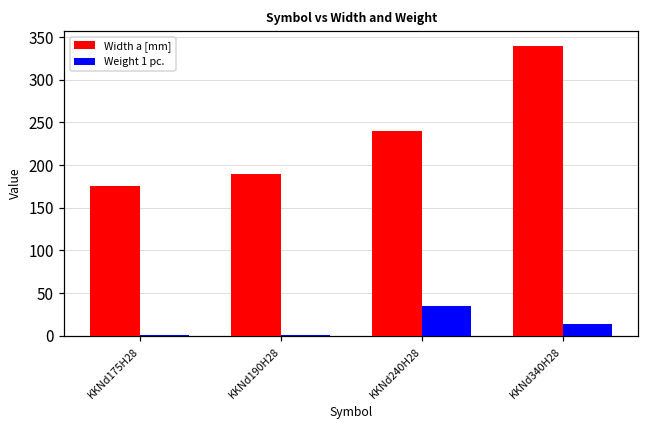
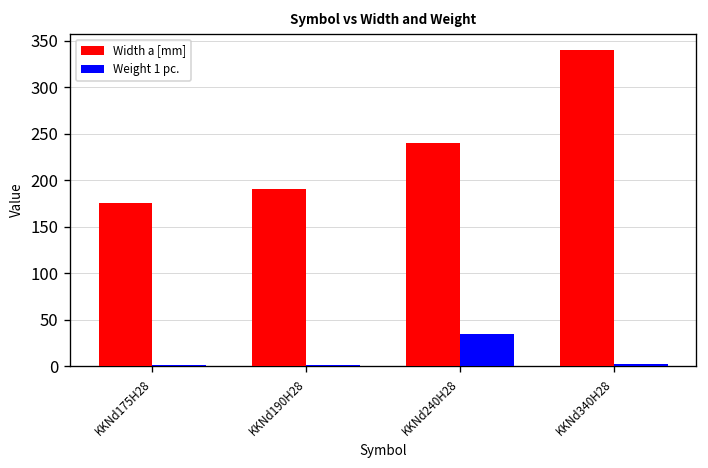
  {
    "Width a [mm]": {
      "KKNd175H28": 180,
      "KKNd190H28": 190,
      "KKNd240H28": 240,
      "KKNd340H28": 340
    },
    "Weight 1 pc.": {
      "KKNd240H28": 30,
-     "KKNd340H28": 10
+     "KKNd340H28": 0
    }
  }
